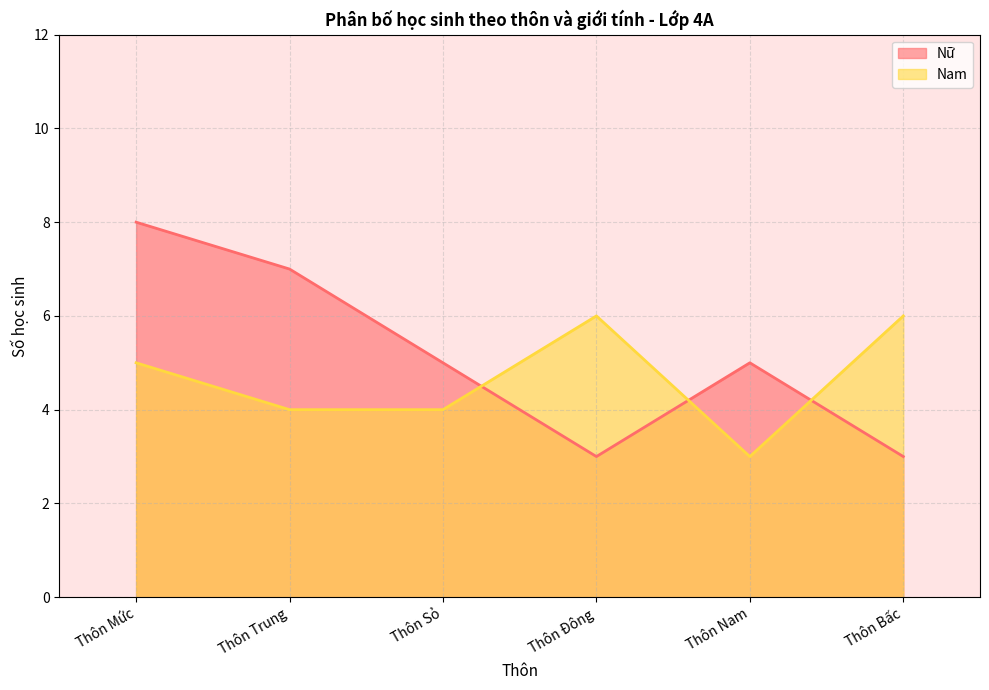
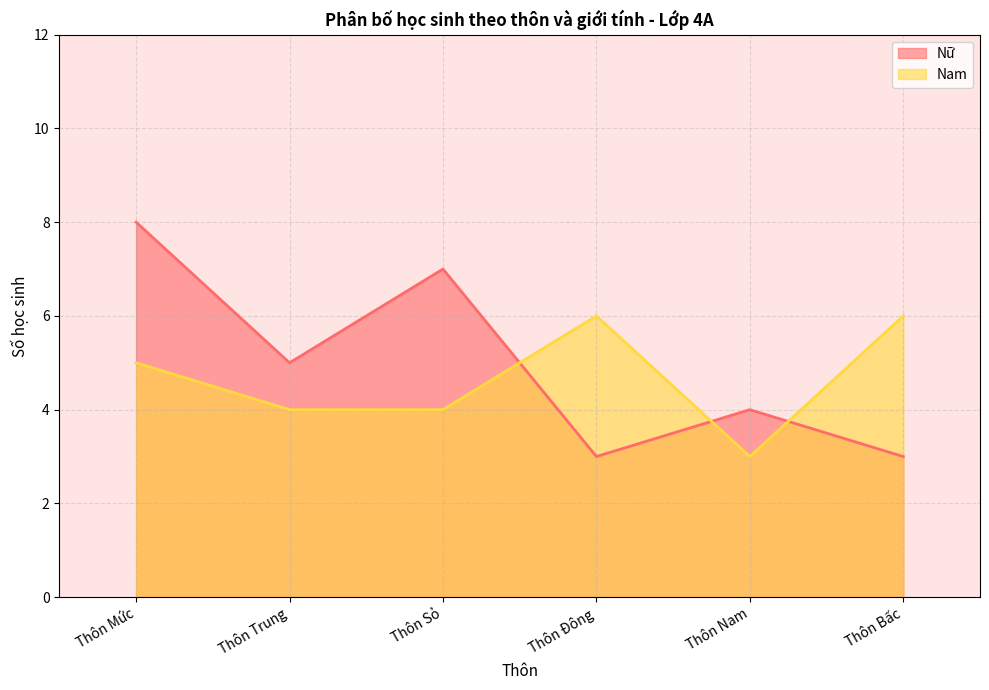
  {
    "Nữ": {
      "Thôn Mức": 8,
-     "Thôn Trung": 7,
-     "Thôn Sỏ": 5,
+     "Thôn Trung": 5,
+     "Thôn Sỏ": 7,
      "Thôn Đông": 3,
-     "Thôn Nam": 5,
+     "Thôn Nam": 4,
      "Thôn Bấc": 3
    },
    "Nam": {
      "Thôn Mức": 5,
      "Thôn Trung": 4,
      "Thôn Sỏ": 4,
      "Thôn Đông": 6,
      "Thôn Nam": 3,
      "Thôn Bấc": 6
    }
  }
